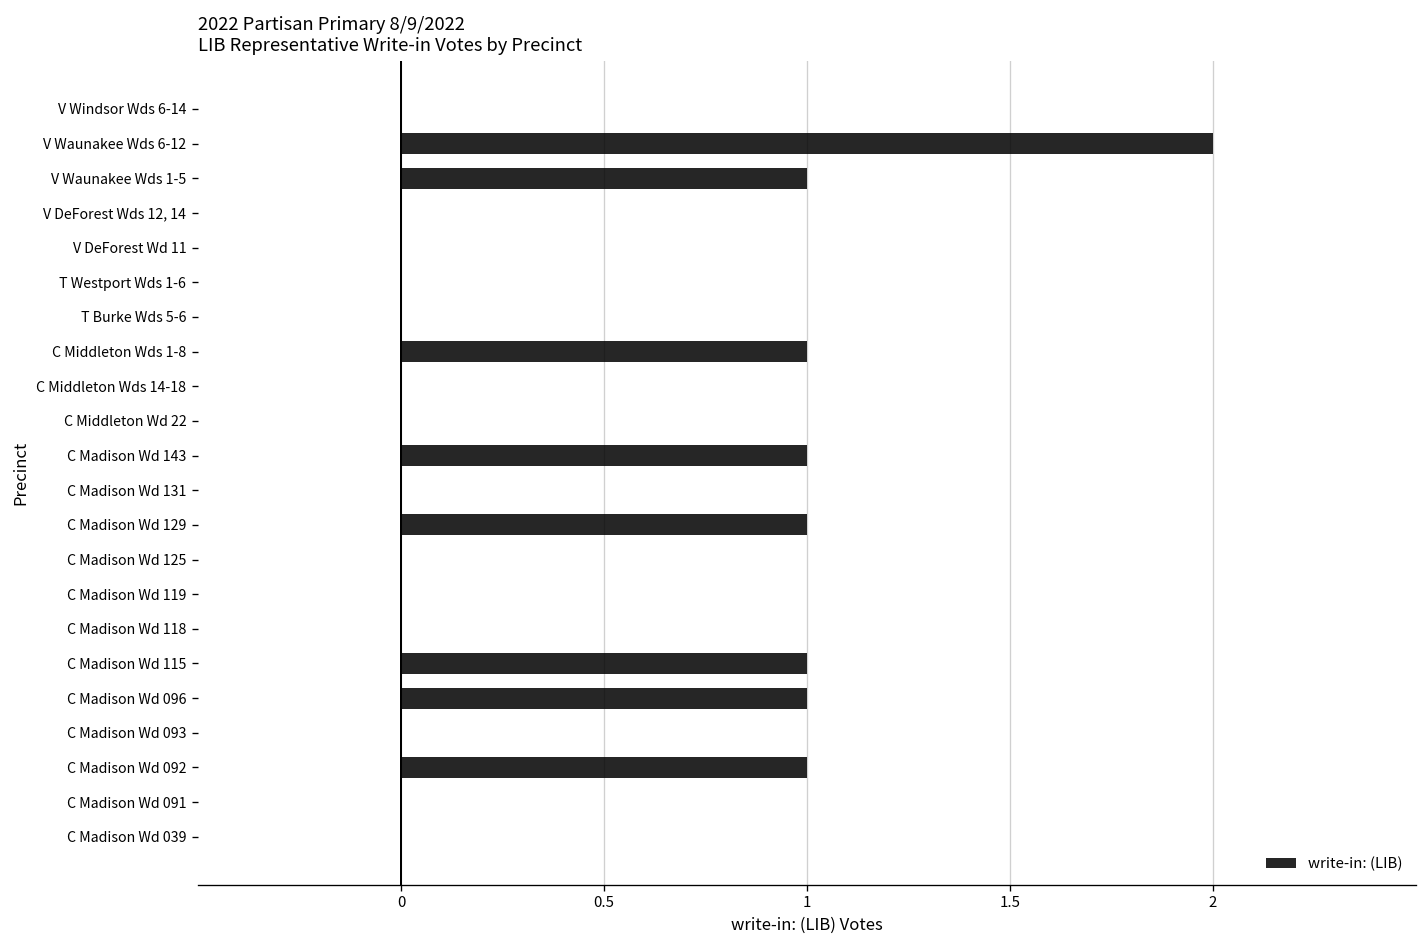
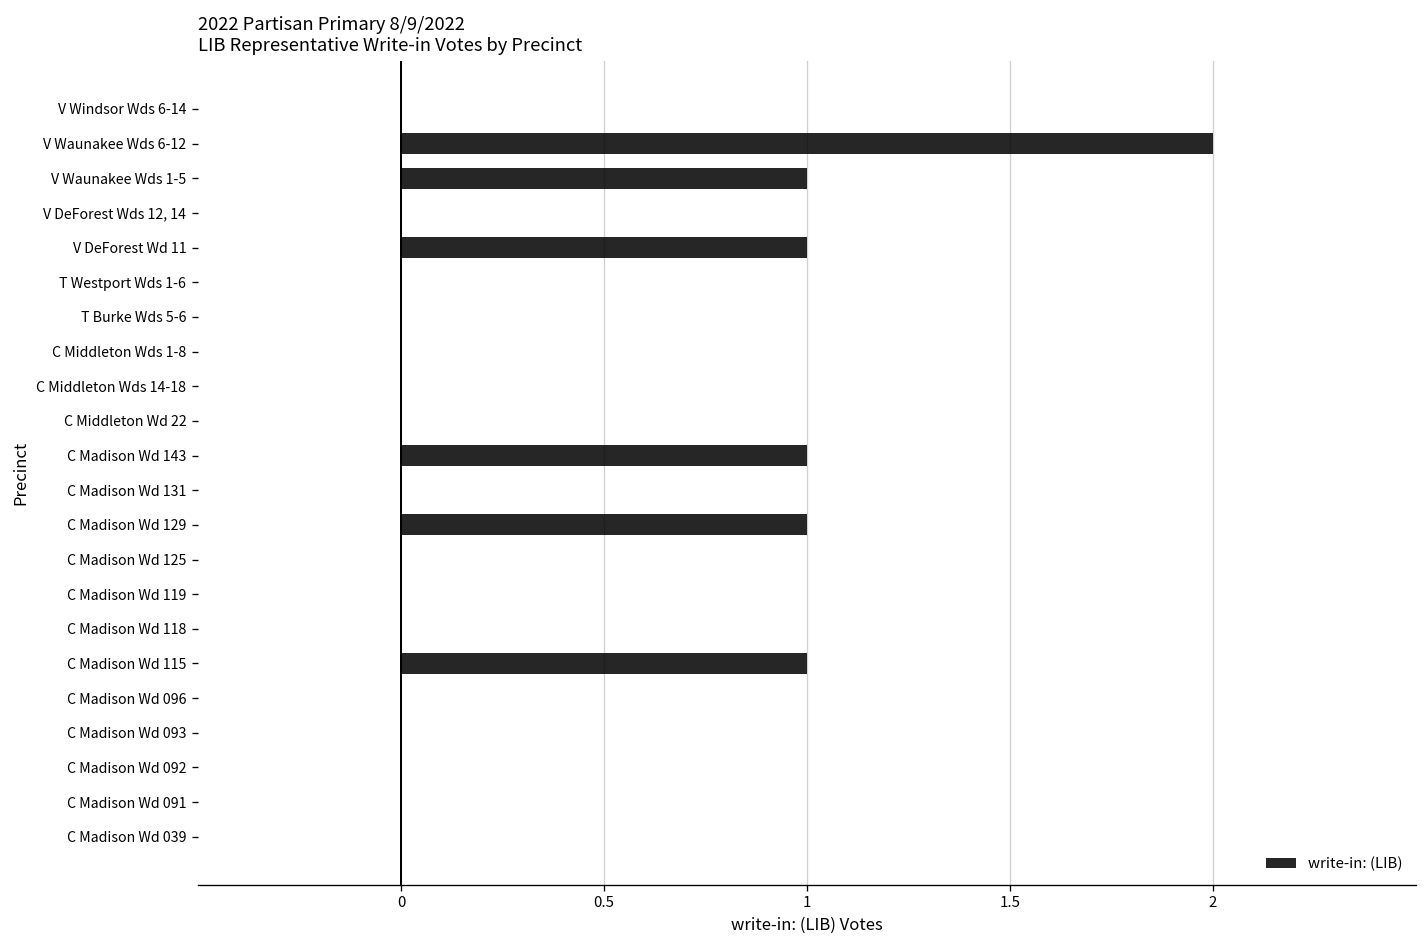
  {
    "V Windsor Wds 6-14": 0,
    "V Waunakee Wds 6-12": 2,
    "V Waunakee Wds 1-5": 1,
    "V DeForest Wds 12, 14": 0,
-   "V DeForest Wd 11": 0,
+   "V DeForest Wd 11": 1,
    "T Westport Wds 1-6": 0,
    "T Burke Wds 5-6": 0,
-   "C Middleton Wds 1-8": 1,
+   "C Middleton Wds 1-8": 0,
    "C Middleton Wds 14-18": 0,
    "C Middleton Wd 22": 0,
    "C Madison Wd 143": 1,
    "C Madison Wd 131": 0,
    "C Madison Wd 129": 1,
    "C Madison Wd 125": 0,
    "C Madison Wd 119": 0,
    "C Madison Wd 118": 0,
    "C Madison Wd 115": 1,
-   "C Madison Wd 096": 1,
+   "C Madison Wd 096": 0,
    "C Madison Wd 093": 0,
-   "C Madison Wd 092": 1,
+   "C Madison Wd 092": 0,
    "C Madison Wd 091": 0,
    "C Madison Wd 039": 0
  }
